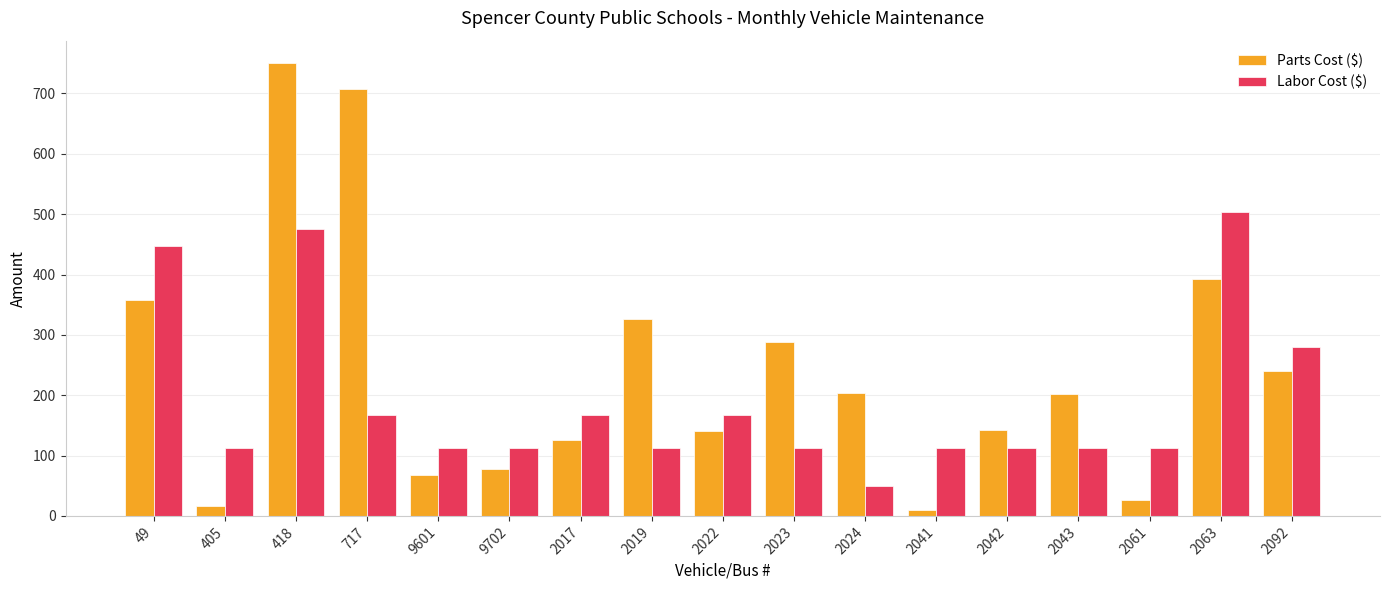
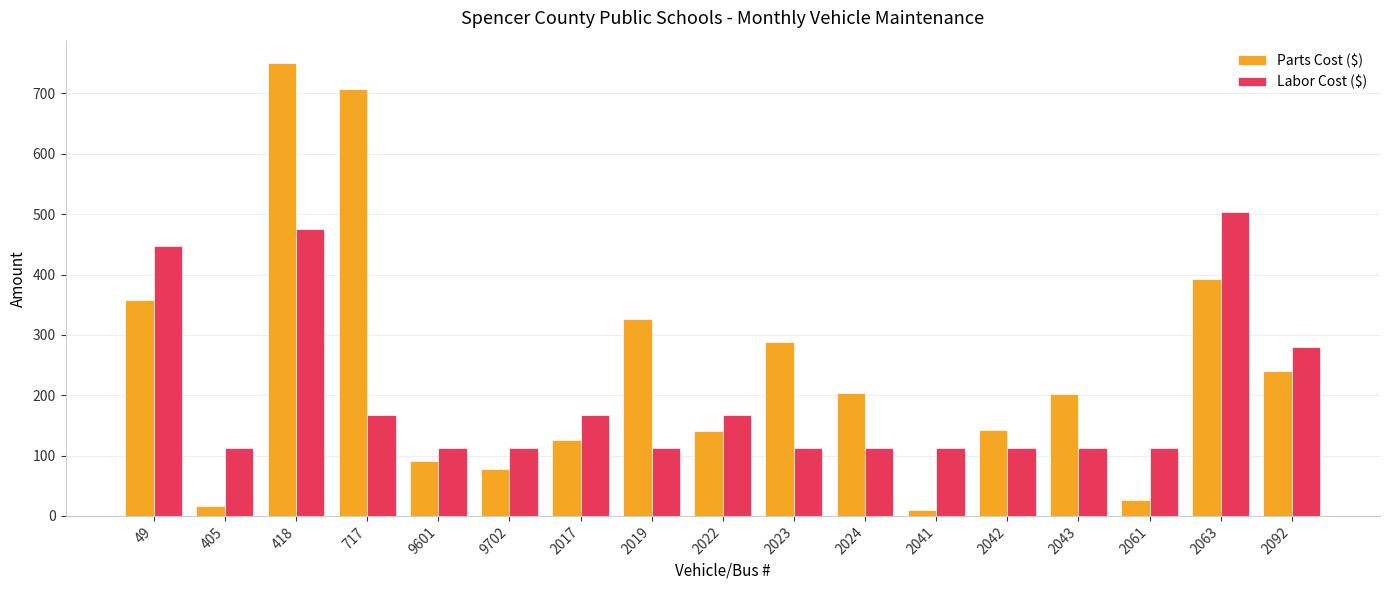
  {
    "Parts Cost ($)": {
      "49": 360,
      "405": 20,
      "418": 750,
      "717": 710,
-     "9601": 70,
+     "9601": 90,
      "9702": 80,
      "2017": 130,
      "2019": 330,
      "2022": 140,
      "2023": 290,
      "2024": 200,
      "2041": 10,
      "2042": 140,
      "2043": 200,
      "2061": 30,
      "2063": 390,
      "2092": 240
    },
    "Labor Cost ($)": {
      "49": 450,
      "405": 110,
      "418": 480,
      "717": 170,
      "9601": 110,
      "9702": 110,
      "2017": 170,
      "2019": 110,
      "2022": 170,
      "2023": 110,
-     "2024": 50,
+     "2024": 110,
      "2041": 110,
      "2042": 110,
      "2043": 110,
      "2061": 110,
      "2063": 500,
      "2092": 280
    }
  }
